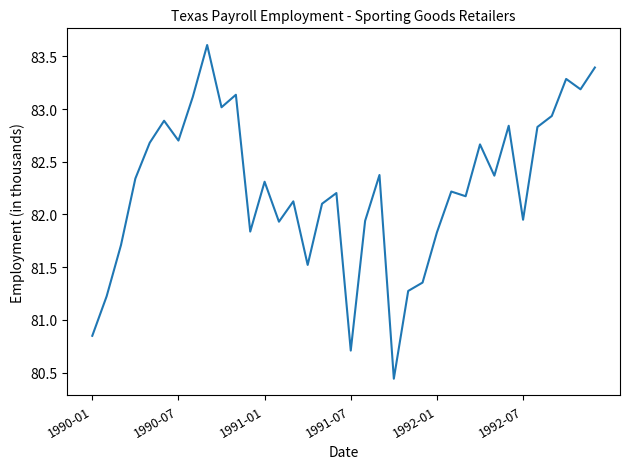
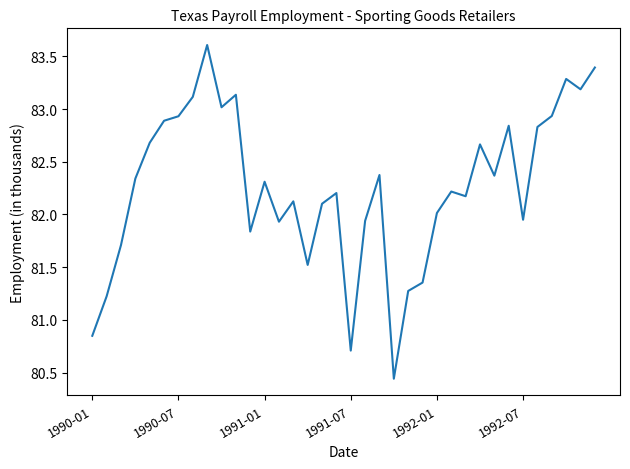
  {
    "1990-01": 80.85,
-   "1990-07": 82.70,
+   "1990-07": 82.93,
    "1991-01": 82.31,
    "1991-07": 80.71,
-   "1992-01": 81.83,
+   "1992-01": 82.01,
    "1992-07": 81.95
  }
